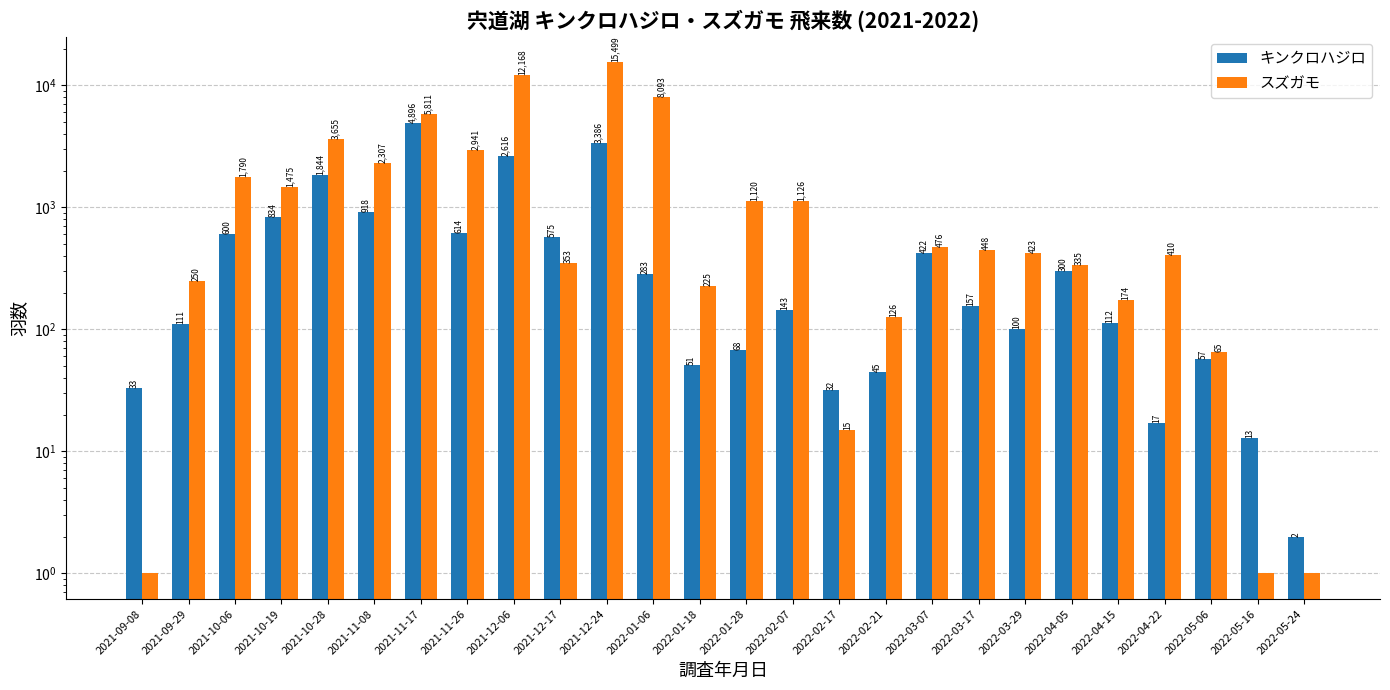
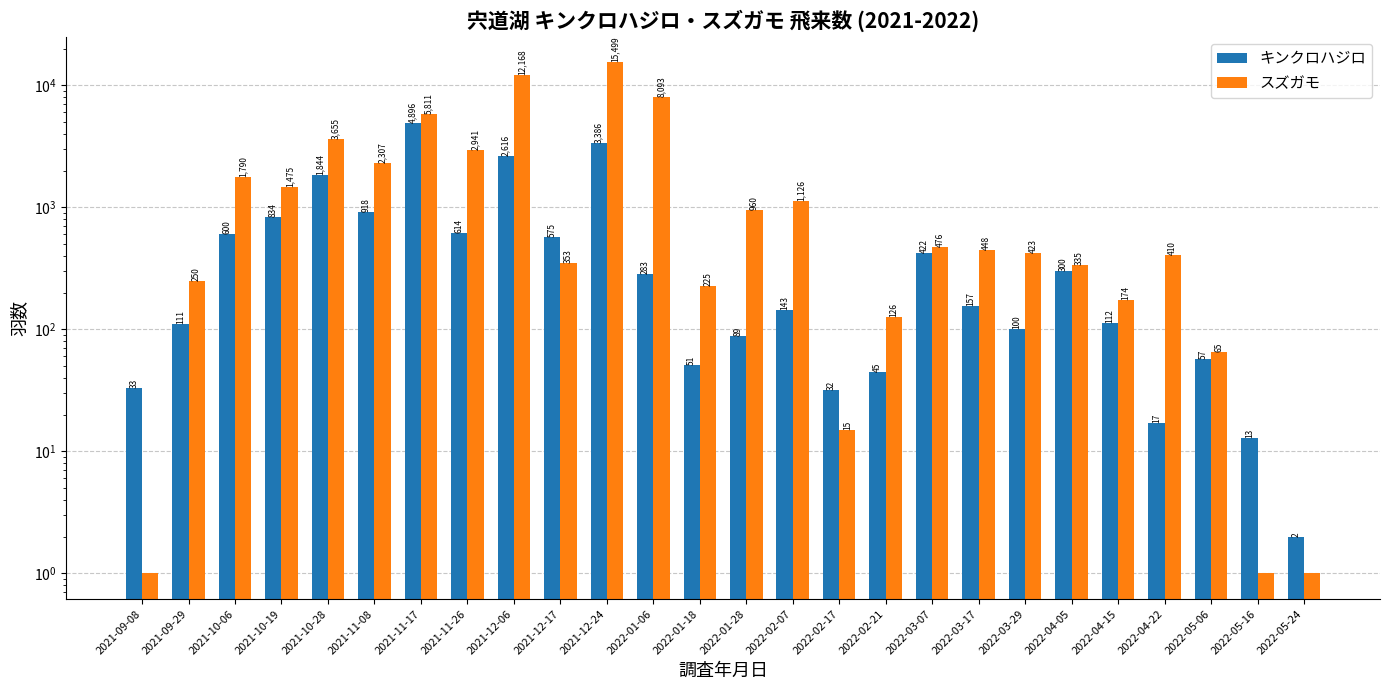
  {
    "キンクロハジロ": {
      "2021-09-08": "33",
      "2021-09-29": "111",
      "2021-10-06": "600",
      "2021-10-19": "834",
      "2021-10-28": "1,844",
      "2021-11-08": "918",
      "2021-11-17": "4,896",
      "2021-11-26": "614",
      "2021-12-06": "2,616",
      "2021-12-17": "575",
      "2021-12-24": "3,386",
      "2022-01-06": "283",
      "2022-01-18": "51",
-     "2022-01-28": "68",
+     "2022-01-28": "89",
      "2022-02-07": "143",
      "2022-02-17": "32",
      "2022-02-21": "45",
      "2022-03-07": "422",
      "2022-03-17": "157",
      "2022-03-29": "100",
      "2022-04-05": "300",
      "2022-04-15": "112",
      "2022-04-22": "17",
      "2022-05-06": "57",
      "2022-05-16": "13",
      "2022-05-24": "2"
    },
    "スズガモ": {
      "2021-09-29": "250",
      "2021-10-06": "1,790",
      "2021-10-19": "1,475",
      "2021-10-28": "3,655",
      "2021-11-08": "2,307",
      "2021-11-17": "5,811",
      "2021-11-26": "2,941",
      "2021-12-06": "12,168",
      "2021-12-17": "353",
      "2021-12-24": "15,499",
      "2022-01-06": "8,093",
      "2022-01-18": "225",
-     "2022-01-28": "1,120",
+     "2022-01-28": "960",
      "2022-02-07": "1,126",
      "2022-02-17": "15",
      "2022-02-21": "126",
      "2022-03-07": "476",
      "2022-03-17": "448",
      "2022-03-29": "423",
      "2022-04-05": "335",
      "2022-04-15": "174",
      "2022-04-22": "410",
      "2022-05-06": "65"
    }
  }
